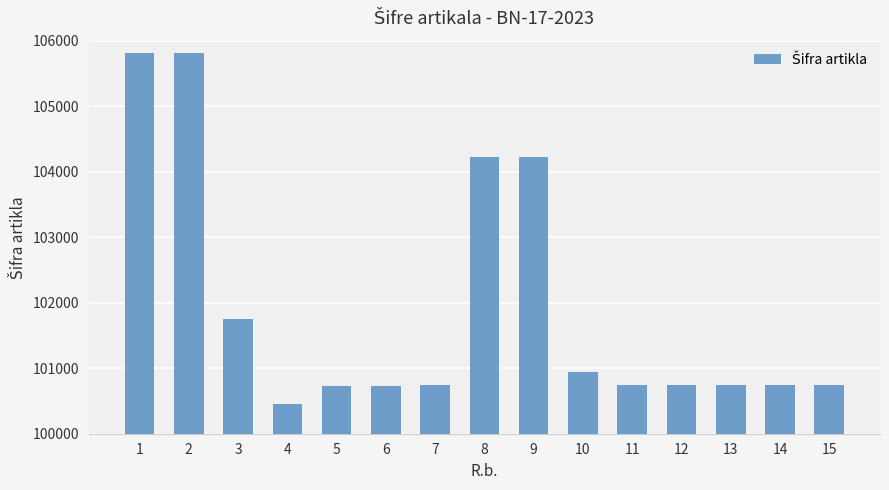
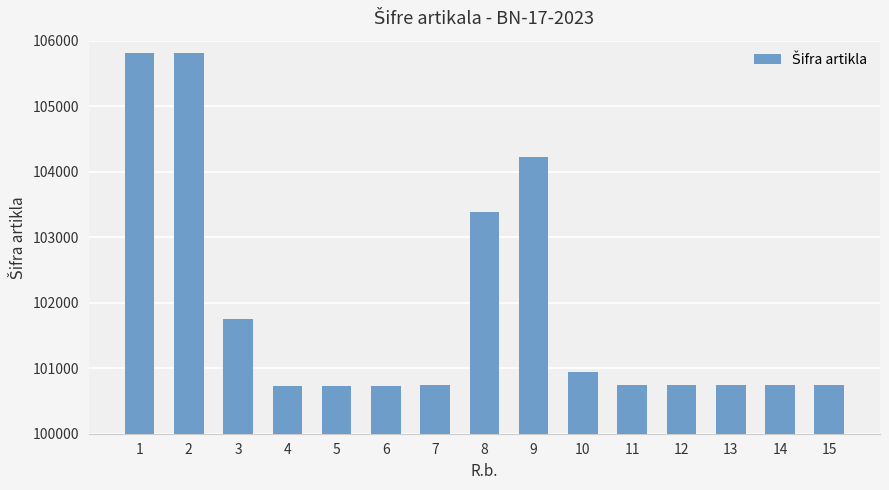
  {
    "1": 105800,
    "2": 105800,
    "3": 101800,
-   "4": 100500,
+   "4": 100700,
    "5": 100700,
    "6": 100700,
    "7": 100700,
-   "8": 104200,
+   "8": 103400,
    "9": 104200,
    "10": 100900,
    "11": 100700,
    "12": 100700,
    "13": 100700,
    "14": 100700,
    "15": 100800
  }
